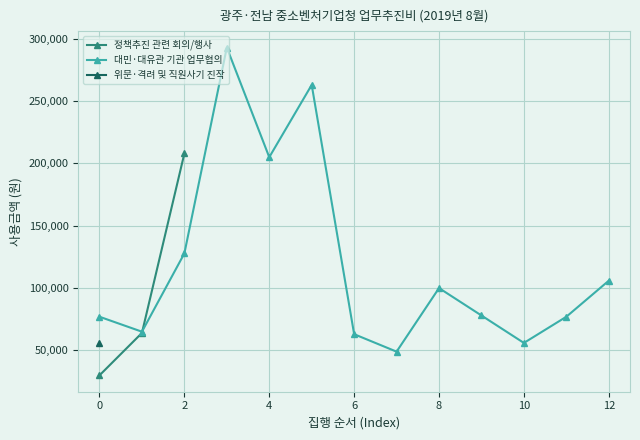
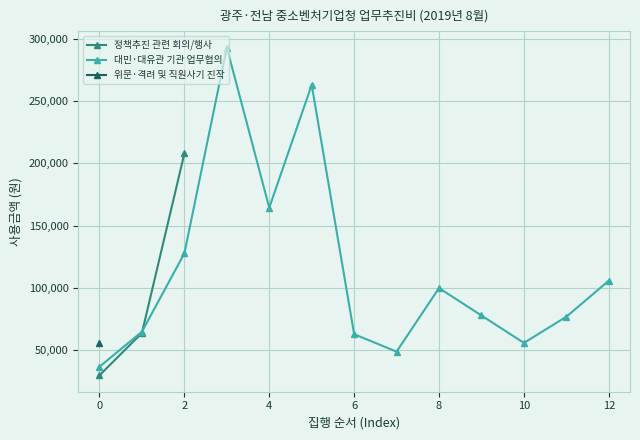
  {
    "대민·대유관 기관 업무협의": {
-     "0": "77,000",
+     "0": "37,000",
      "2": "128,000",
-     "4": "205,000",
+     "4": "164,000",
      "6": "63,000",
      "8": "100,000",
      "10": "56,000",
      "12": "106,000"
    }
  }
